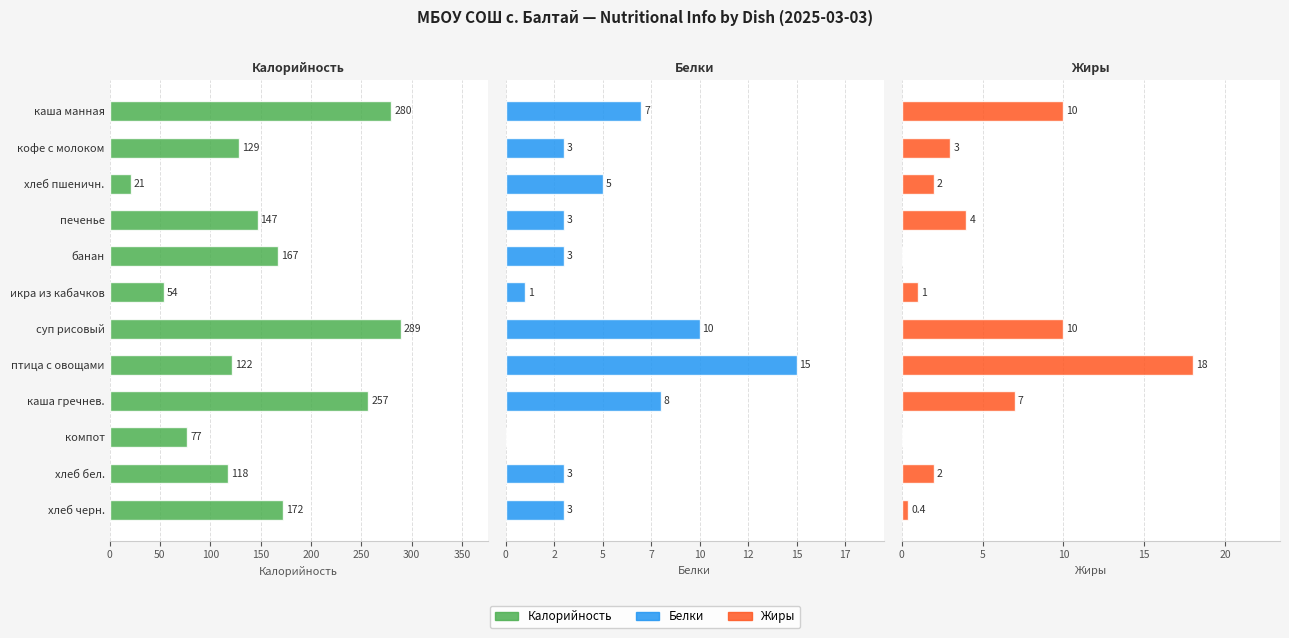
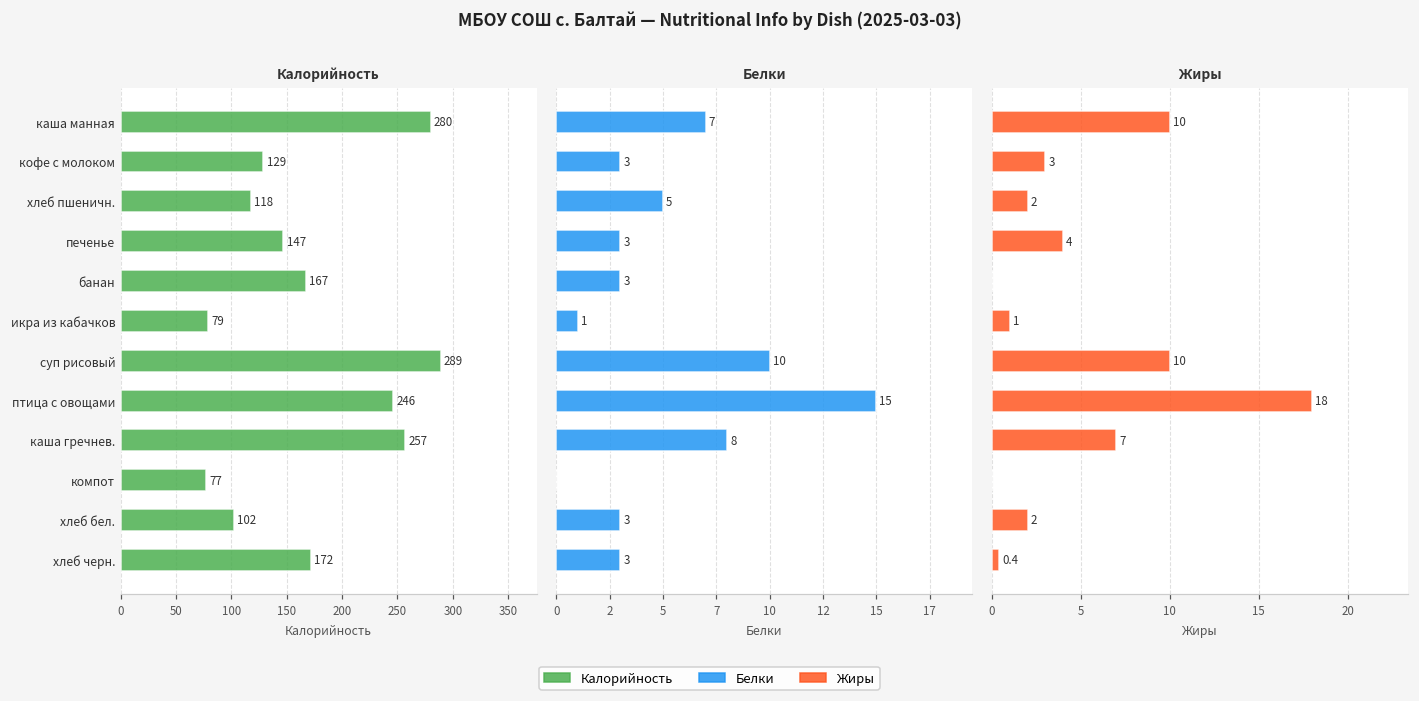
  {
    "Калорийность": {
      "каша манная": 280,
      "кофе с молоком": 129,
-     "хлеб пшеничн.": 21,
+     "хлеб пшеничн.": 118,
      "печенье": 147,
      "банан": 167,
-     "икра из кабачков": 54,
+     "икра из кабачков": 79,
      "суп рисовый": 289,
-     "птица с овощами": 122,
+     "птица с овощами": 246,
      "каша гречнев.": 257,
      "компот": 77,
-     "хлеб бел.": 118,
+     "хлеб бел.": 102,
      "хлеб черн.": 172
    }
  }
